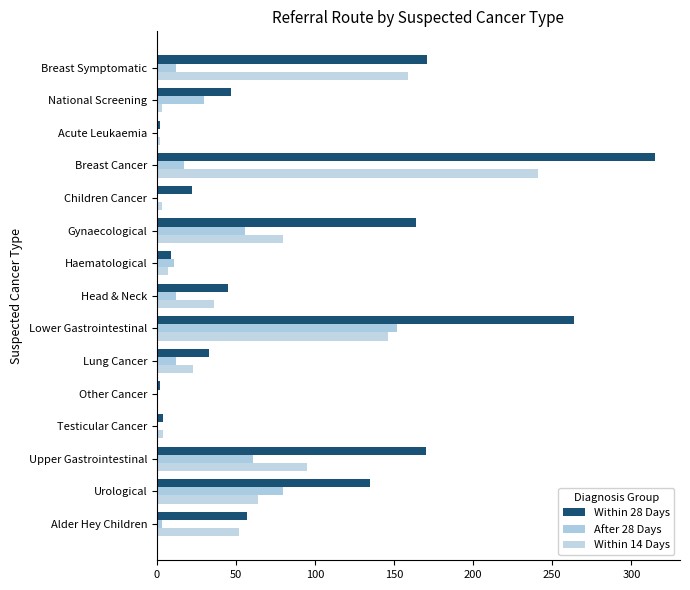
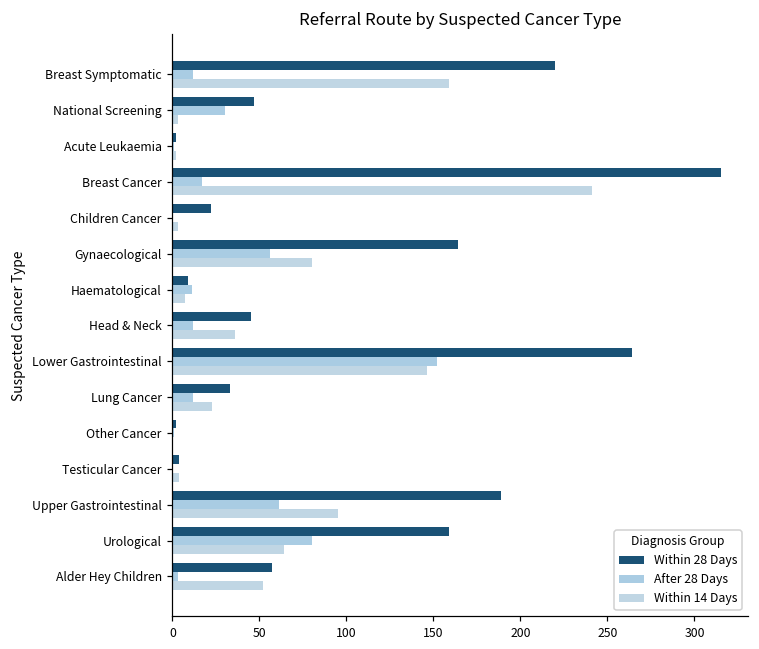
  {
    "Within 28 Days": {
-     "Breast Symptomatic": 171,
+     "Breast Symptomatic": 220,
      "National Screening": 47,
      "Acute Leukaemia": 2,
      "Breast Cancer": 315,
      "Children Cancer": 22,
      "Gynaecological": 164,
      "Haematological": 9,
      "Head & Neck": 45,
      "Lower Gastrointestinal": 264,
      "Lung Cancer": 33,
      "Other Cancer": 2,
      "Testicular Cancer": 4,
-     "Upper Gastrointestinal": 170,
-     "Urological": 135,
+     "Upper Gastrointestinal": 189,
+     "Urological": 159,
      "Alder Hey Children": 57
    }
  }
